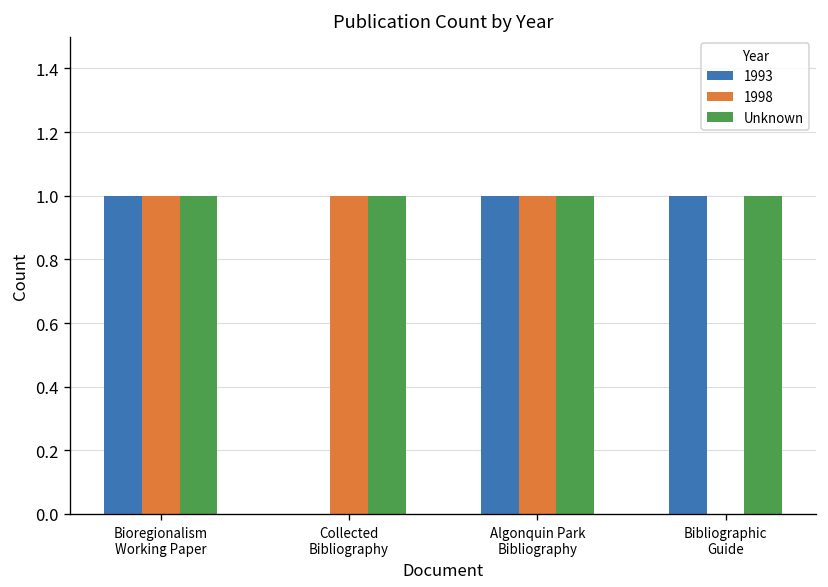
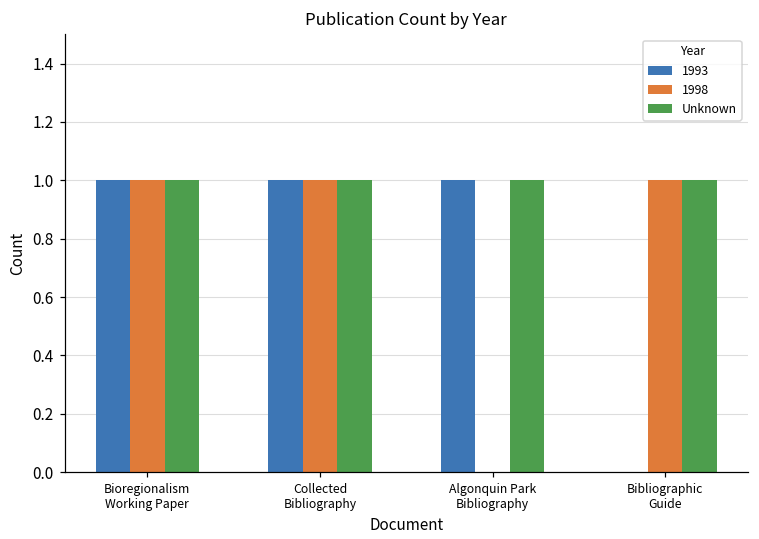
  {
    "1993": {
      "Bioregionalism Working Paper": 1,
-     "Collected Bibliography": 0,
+     "Collected Bibliography": 1,
      "Algonquin Park Bibliography": 1,
-     "Bibliographic Guide": 1
+     "Bibliographic Guide": 0
    },
    "1998": {
      "Bioregionalism Working Paper": 1,
      "Collected Bibliography": 1,
-     "Algonquin Park Bibliography": 1,
-     "Bibliographic Guide": 0
+     "Algonquin Park Bibliography": 0,
+     "Bibliographic Guide": 1
    },
    "Unknown": {
      "Bioregionalism Working Paper": 1,
      "Collected Bibliography": 1,
      "Algonquin Park Bibliography": 1,
      "Bibliographic Guide": 1
    }
  }
